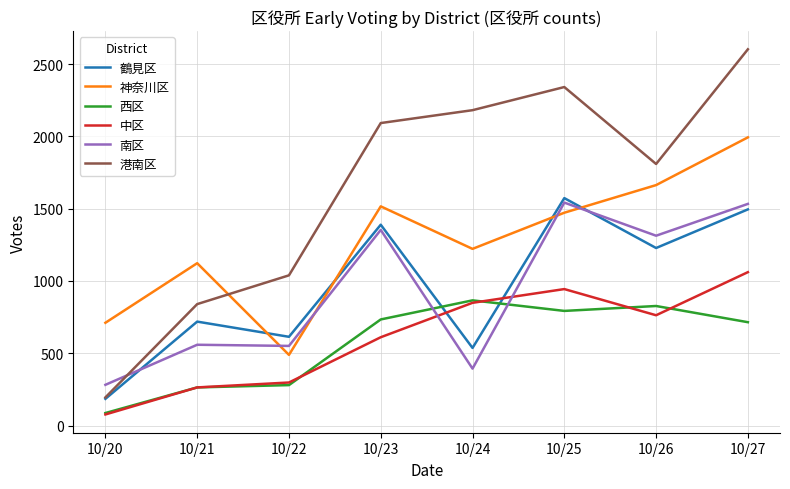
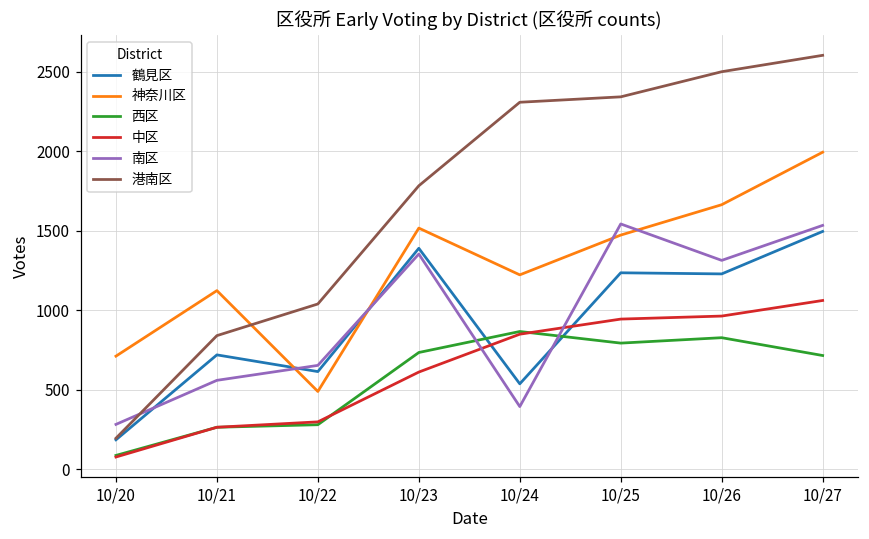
  {
    "鶴見区": {
      "10/21": 720,
      "10/22": 610,
      "10/23": 1390,
      "10/24": 540,
-     "10/25": 1570,
+     "10/25": 1240,
      "10/26": 1230,
      "10/27": 1500
    },
    "神奈川区": {
      "10/20": 710,
      "10/21": 1120,
      "10/22": 490,
      "10/23": 1520,
      "10/24": 1220,
      "10/25": 1470,
      "10/26": 1660,
      "10/27": 1990
    },
    "西区": {
      "10/22": 280,
      "10/23": 730,
      "10/25": 790,
      "10/26": 830,
      "10/27": 720
    },
    "中区": {
      "10/22": 300,
      "10/23": 610,
      "10/25": 940,
-     "10/26": 760,
+     "10/26": 960,
      "10/27": 1060
    },
    "南区": {
      "10/20": 280,
      "10/21": 560,
-     "10/22": 550,
+     "10/22": 650,
      "10/23": 1350,
      "10/24": 390,
      "10/25": 1540,
      "10/26": 1310,
      "10/27": 1530
    },
    "港南区": {
      "10/21": 840,
      "10/22": 1040,
-     "10/23": 2090,
-     "10/24": 2180,
+     "10/23": 1780,
+     "10/24": 2310,
      "10/25": 2340,
-     "10/26": 1810,
+     "10/26": 2500,
      "10/27": 2600
    }
  }
